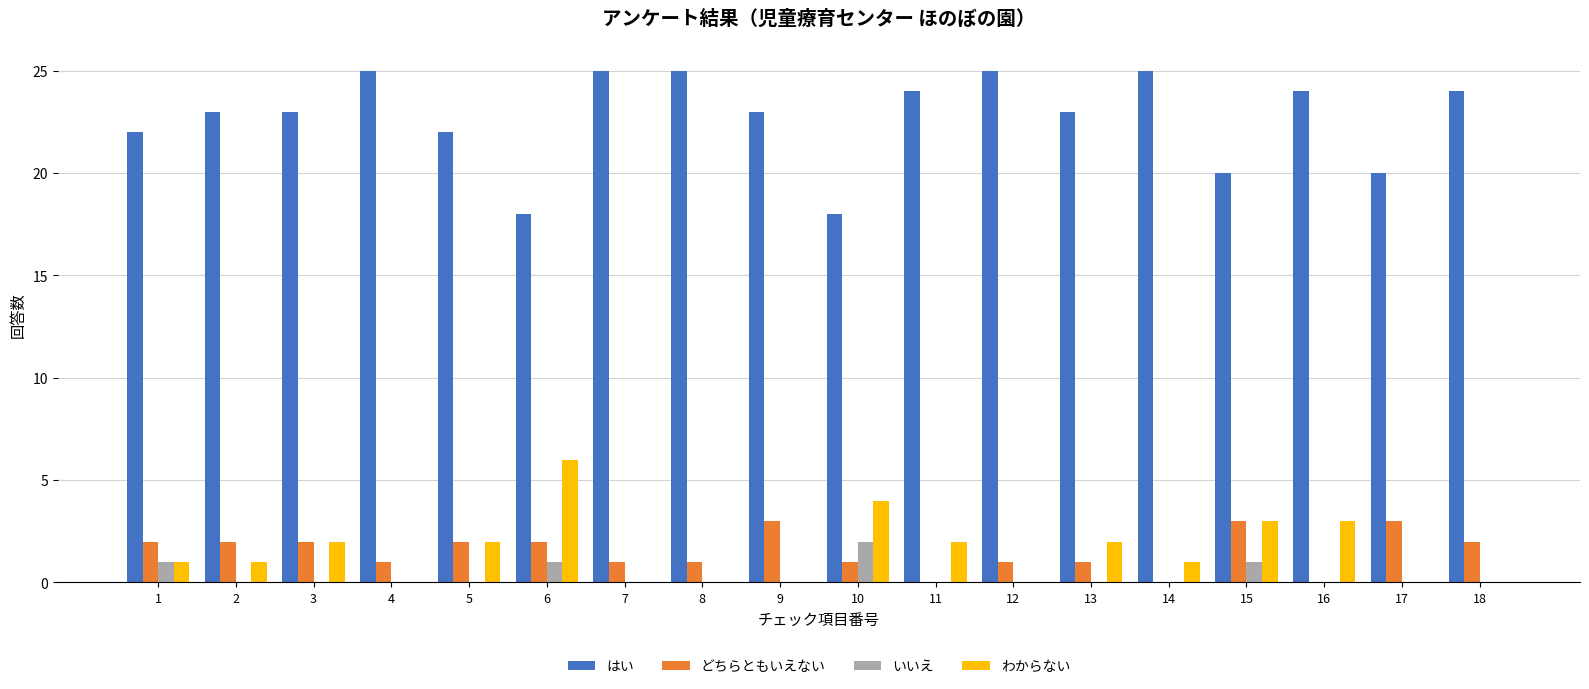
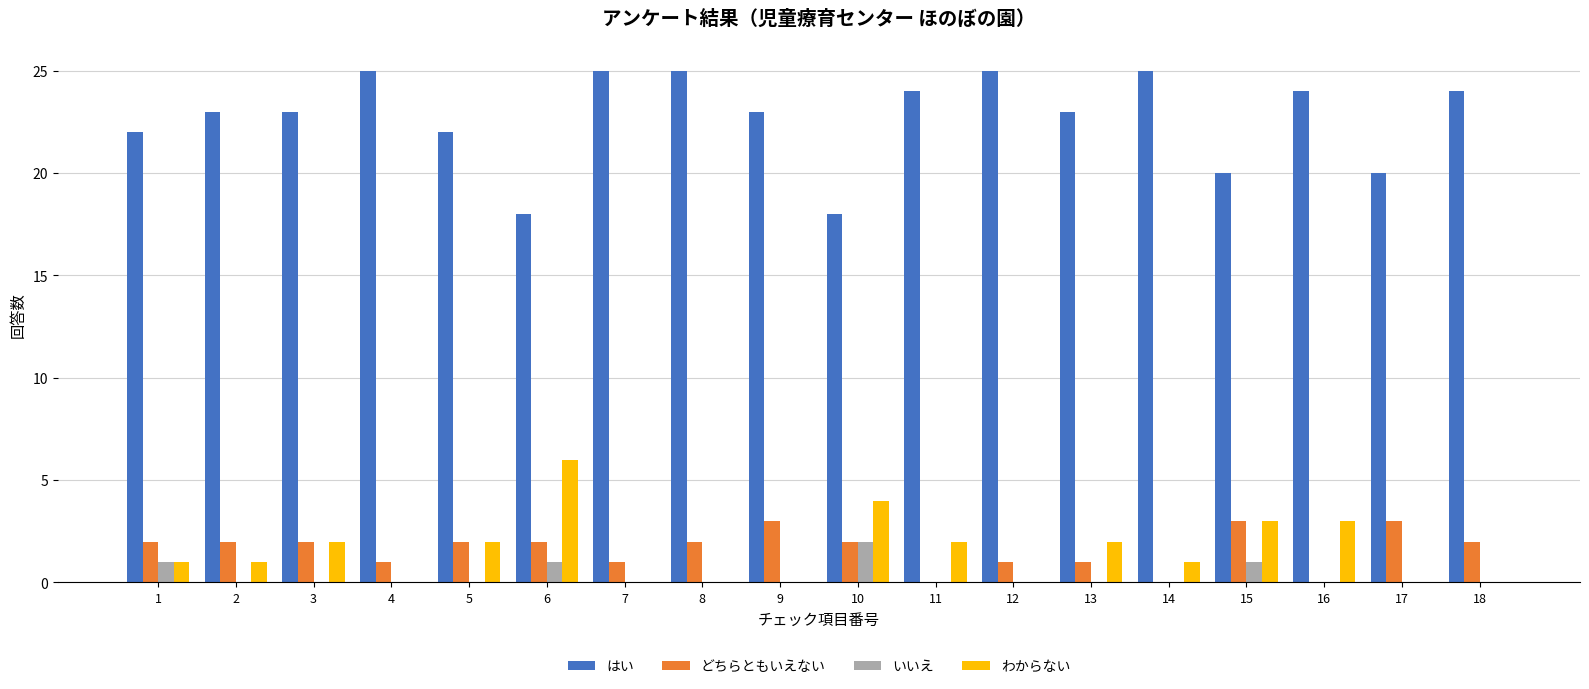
  {
    "はい": {
      "1": 22,
      "2": 23,
      "3": 23,
      "4": 25,
      "5": 22,
      "6": 18,
      "7": 25,
      "8": 25,
      "9": 23,
      "10": 18,
      "11": 24,
      "12": 25,
      "13": 23,
      "14": 25,
      "15": 20,
      "16": 24,
      "17": 20,
      "18": 24
    },
    "どちらともいえない": {
      "1": 2,
      "2": 2,
      "3": 2,
      "4": 1,
      "5": 2,
      "6": 2,
      "7": 1,
-     "8": 1,
+     "8": 2,
      "9": 3,
-     "10": 1,
+     "10": 2,
      "11": 0,
      "12": 1,
      "13": 1,
      "14": 0,
      "15": 3,
      "16": 0,
      "17": 3,
      "18": 2
    },
    "いいえ": {
      "1": 1,
      "2": 0,
      "3": 0,
      "4": 0,
      "5": 0,
      "6": 1,
      "7": 0,
      "8": 0,
      "9": 0,
      "10": 2,
      "11": 0,
      "12": 0,
      "13": 0,
      "14": 0,
      "15": 1,
      "16": 0,
      "17": 0,
      "18": 0
    },
    "わからない": {
      "1": 1,
      "2": 1,
      "3": 2,
      "4": 0,
      "5": 2,
      "6": 6,
      "7": 0,
      "8": 0,
      "9": 0,
      "10": 4,
      "11": 2,
      "12": 0,
      "13": 2,
      "14": 1,
      "15": 3,
      "16": 3,
      "17": 0,
      "18": 0
    }
  }
